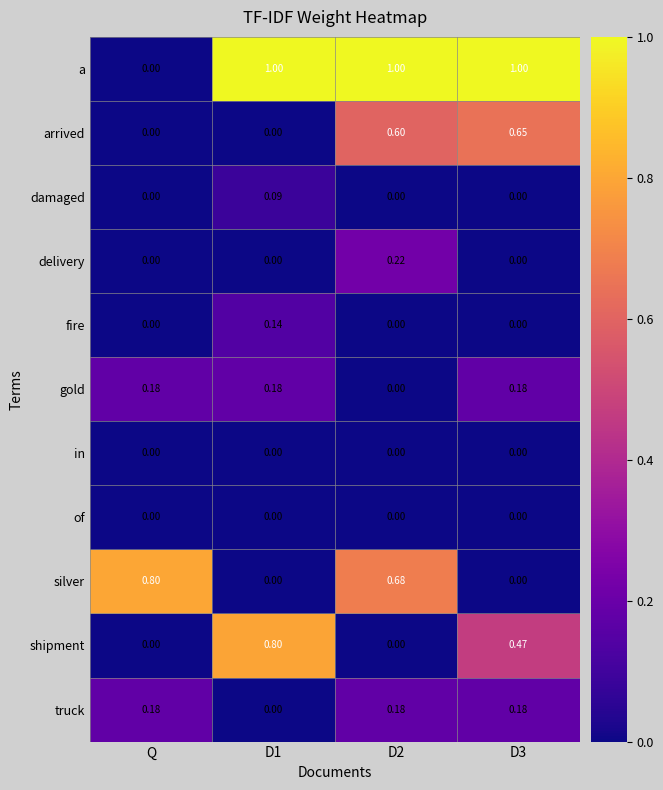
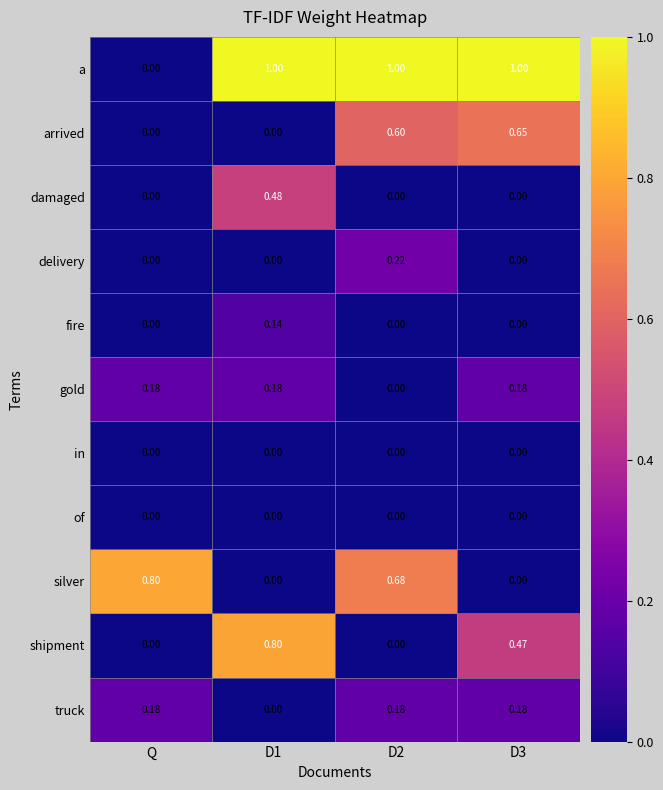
  {
    "a": {
      "Q": 0.00,
      "D1": 1.00,
      "D2": 1.00,
      "D3": 1.00
    },
    "arrived": {
      "Q": 0.00,
      "D1": 0.00,
      "D2": 0.60,
      "D3": 0.65
    },
    "damaged": {
      "Q": 0.00,
-     "D1": 0.09,
+     "D1": 0.48,
      "D2": 0.00,
      "D3": 0.00
    },
    "delivery": {
      "Q": 0.00,
      "D1": 0.00,
      "D2": 0.22,
      "D3": 0.00
    },
    "fire": {
      "Q": 0.00,
      "D1": 0.14,
      "D2": 0.00,
      "D3": 0.00
    },
    "gold": {
      "Q": 0.18,
      "D1": 0.18,
      "D2": 0.00,
      "D3": 0.18
    },
    "in": {
      "Q": 0.00,
      "D1": 0.00,
      "D2": 0.00,
      "D3": 0.00
    },
    "of": {
      "Q": 0.00,
      "D1": 0.00,
      "D2": 0.00,
      "D3": 0.00
    },
    "silver": {
      "Q": 0.80,
      "D1": 0.00,
      "D2": 0.68,
      "D3": 0.00
    },
    "shipment": {
      "Q": 0.00,
      "D1": 0.80,
      "D2": 0.00,
      "D3": 0.47
    },
    "truck": {
      "Q": 0.18,
      "D1": 0.00,
      "D2": 0.18,
      "D3": 0.18
    }
  }
